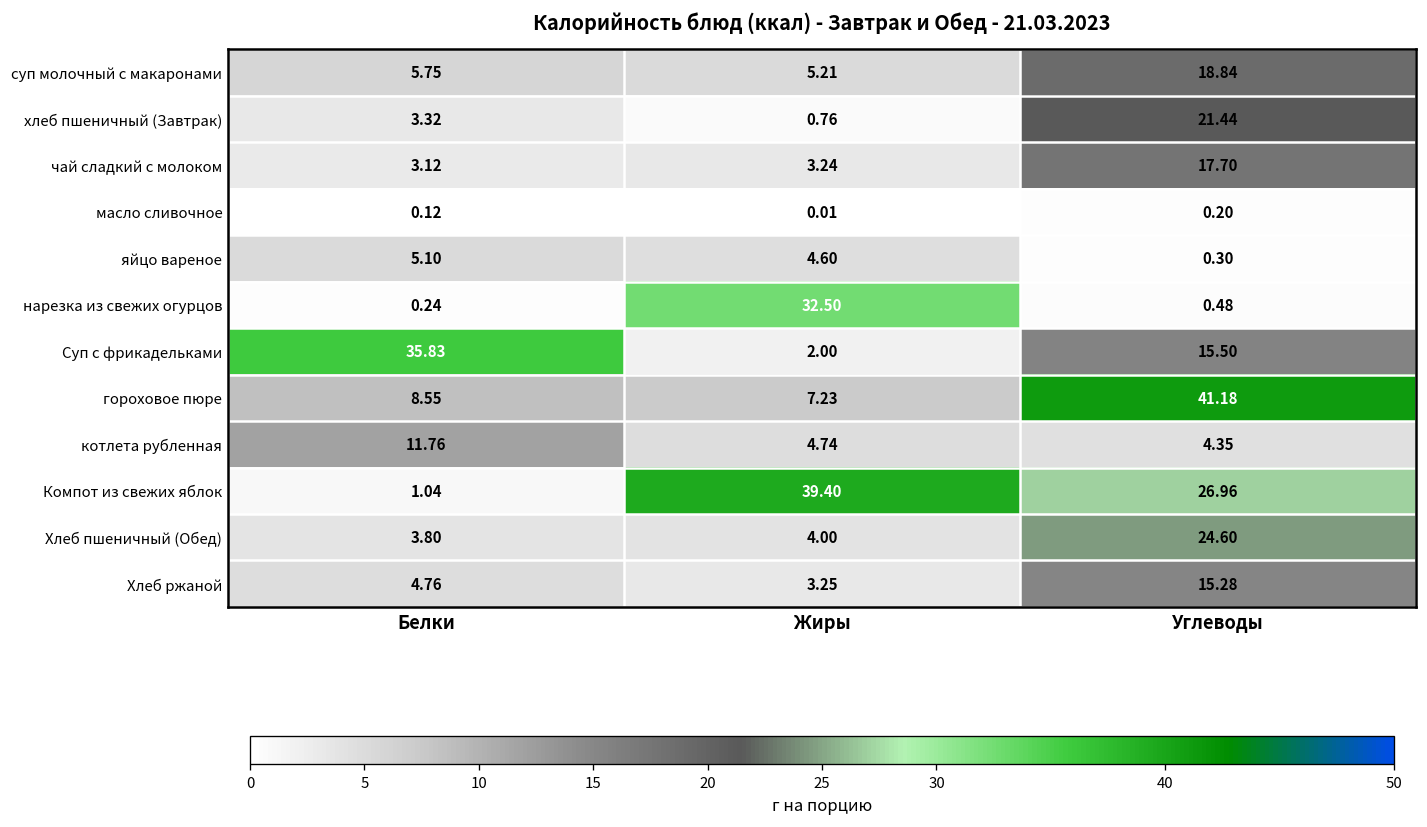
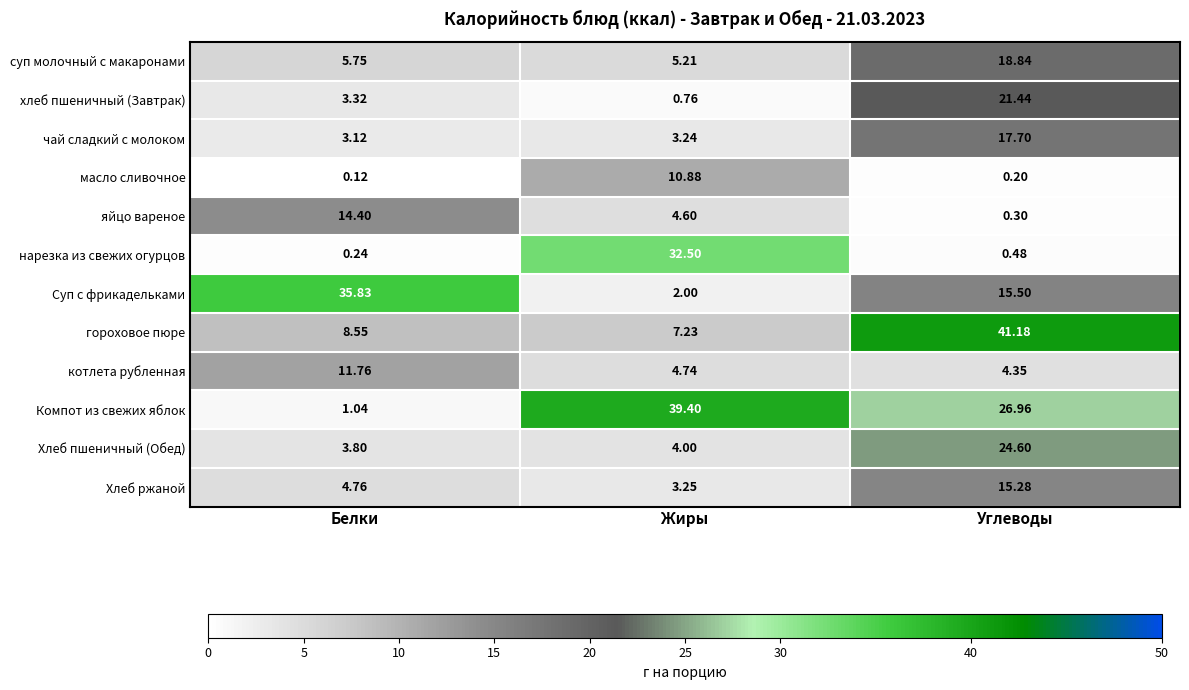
  {
    "суп молочный с макаронами": {
      "Белки": 5.75,
      "Жиры": 5.21,
      "Углеводы": 18.84
    },
    "хлеб пшеничный (Завтрак)": {
      "Белки": 3.32,
      "Жиры": 0.76,
      "Углеводы": 21.44
    },
    "чай сладкий с молоком": {
      "Белки": 3.12,
      "Жиры": 3.24,
      "Углеводы": 17.70
    },
    "масло сливочное": {
      "Белки": 0.12,
-     "Жиры": 0.01,
+     "Жиры": 10.88,
      "Углеводы": 0.20
    },
    "яйцо вареное": {
-     "Белки": 5.10,
+     "Белки": 14.40,
      "Жиры": 4.60,
      "Углеводы": 0.30
    },
    "нарезка из свежих огурцов": {
      "Белки": 0.24,
      "Жиры": 32.50,
      "Углеводы": 0.48
    },
    "Суп с фрикадельками": {
      "Белки": 35.83,
      "Жиры": 2.00,
      "Углеводы": 15.50
    },
    "гороховое пюре": {
      "Белки": 8.55,
      "Жиры": 7.23,
      "Углеводы": 41.18
    },
    "котлета рубленная": {
      "Белки": 11.76,
      "Жиры": 4.74,
      "Углеводы": 4.35
    },
    "Компот из свежих яблок": {
      "Белки": 1.04,
      "Жиры": 39.40,
      "Углеводы": 26.96
    },
    "Хлеб пшеничный (Обед)": {
      "Белки": 3.80,
      "Жиры": 4.00,
      "Углеводы": 24.60
    },
    "Хлеб ржаной": {
      "Белки": 4.76,
      "Жиры": 3.25,
      "Углеводы": 15.28
    }
  }
